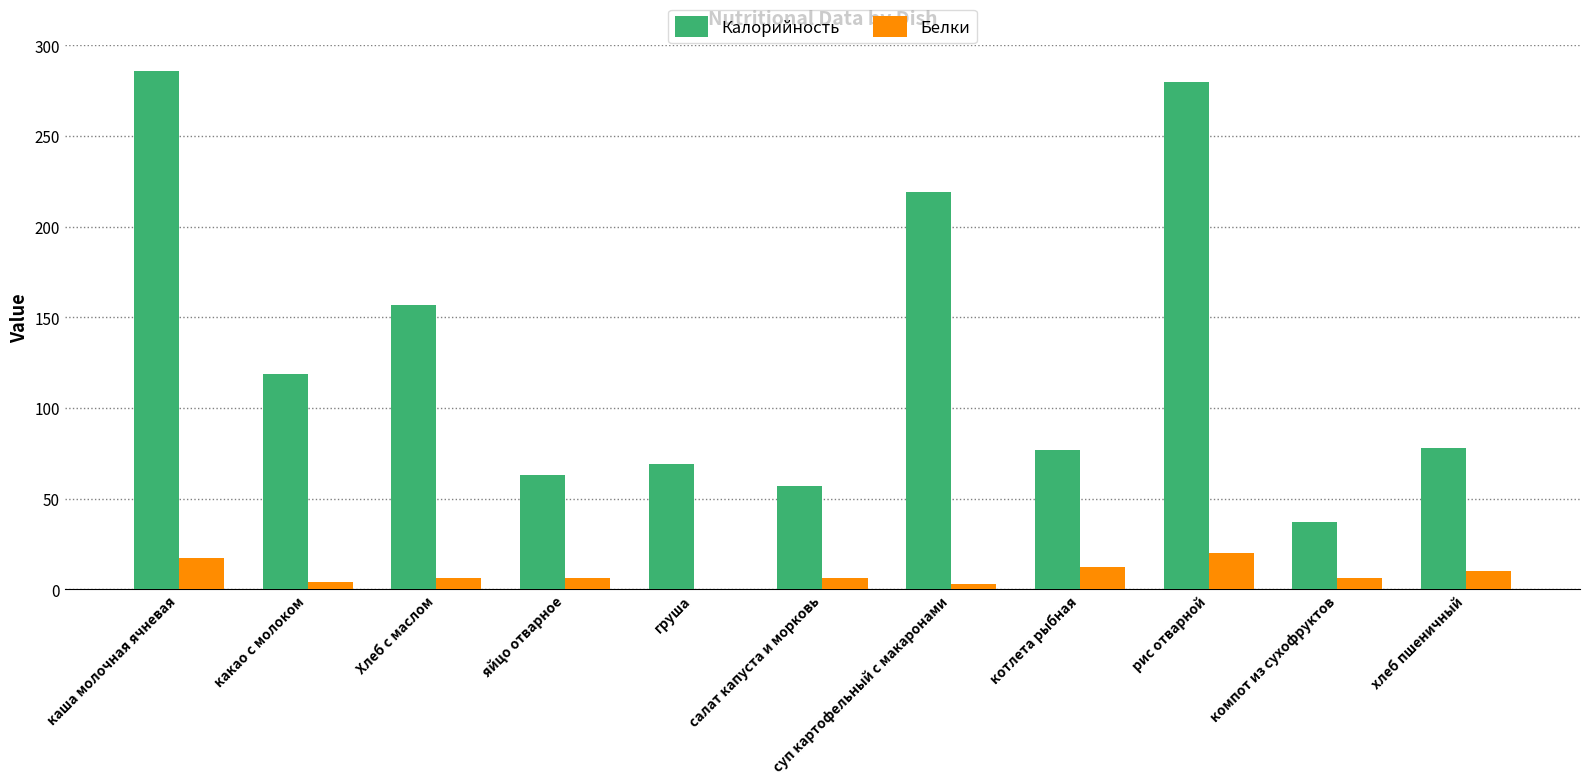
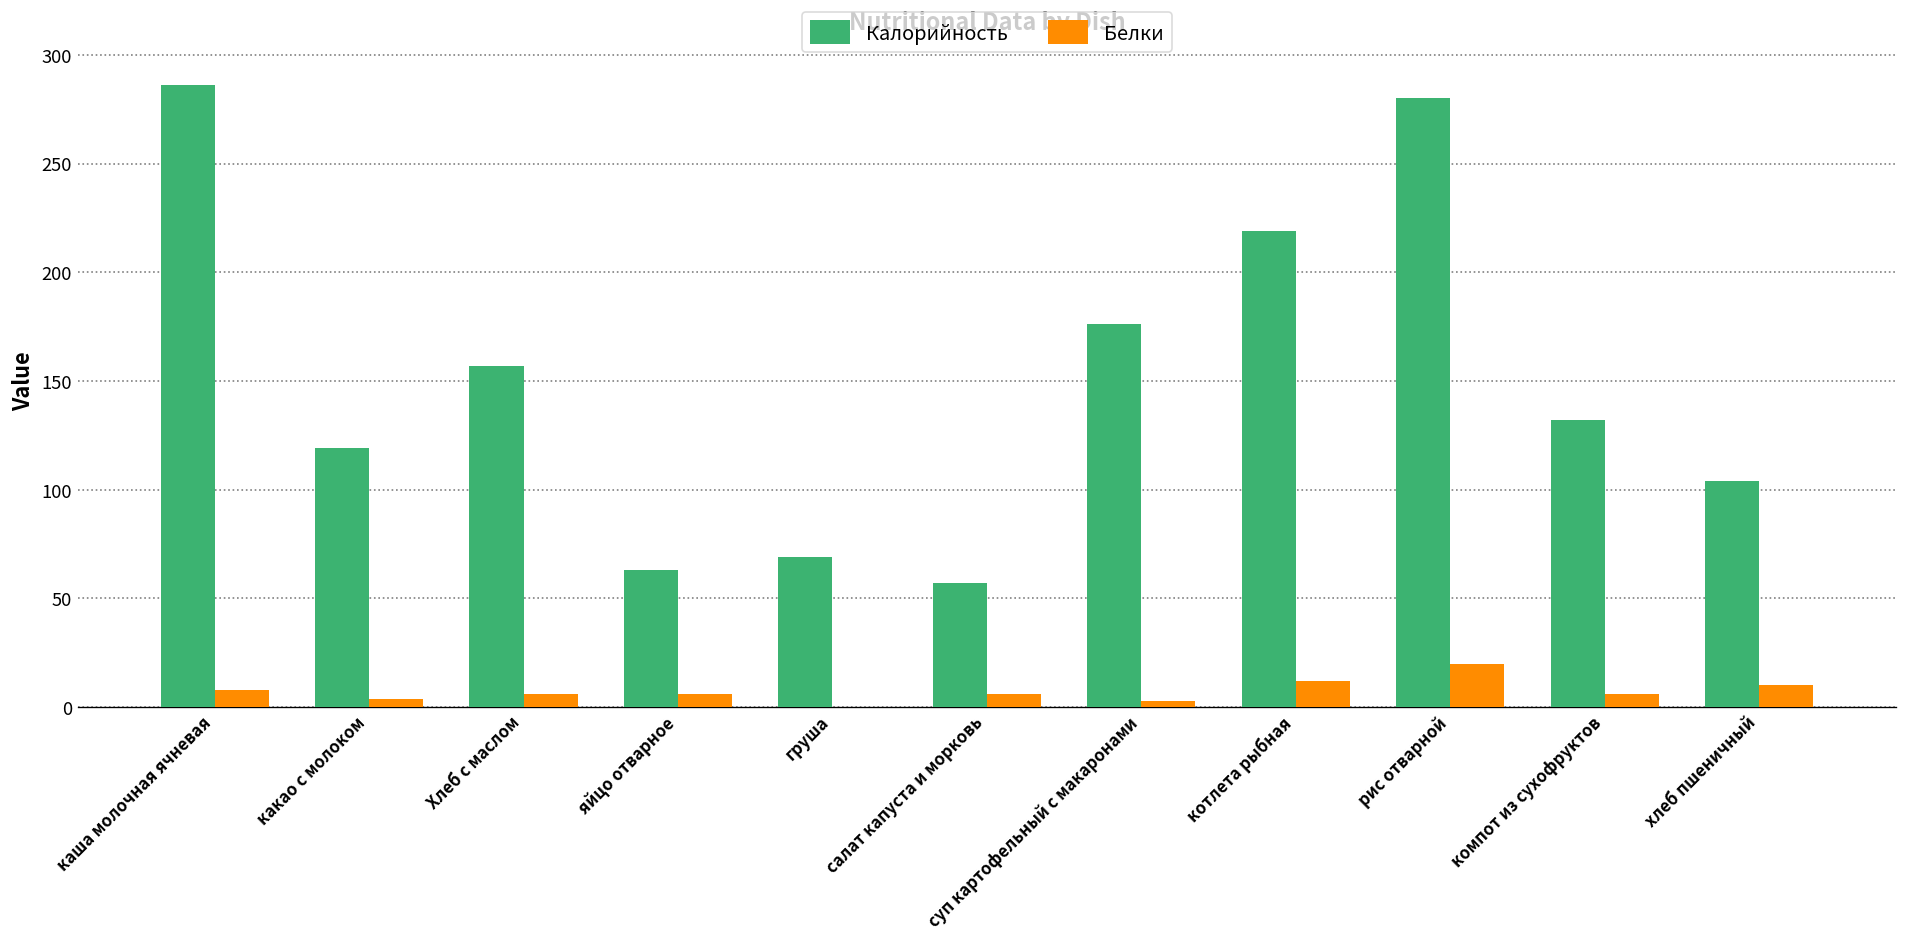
  {
    "Калорийность": {
      "каша молочная ячневая": 286,
      "какао с молоком": 119,
      "Хлеб с маслом": 157,
      "яйцо отварное": 63,
      "груша": 69,
      "салат капуста и морковь": 57,
-     "суп картофельный с макаронами": 219,
-     "котлета рыбная": 77,
+     "суп картофельный с макаронами": 176,
+     "котлета рыбная": 219,
      "рис отварной": 280,
-     "компот из сухофруктов": 37,
-     "хлеб пшеничный": 78
+     "компот из сухофруктов": 132,
+     "хлеб пшеничный": 104
    },
    "Белки": {
-     "каша молочная ячневая": 17,
+     "каша молочная ячневая": 8,
      "какао с молоком": 4,
      "Хлеб с маслом": 6,
      "яйцо отварное": 6,
      "груша": 0,
      "салат капуста и морковь": 6,
      "суп картофельный с макаронами": 3,
      "котлета рыбная": 12,
      "рис отварной": 20,
      "компот из сухофруктов": 6,
      "хлеб пшеничный": 10
    }
  }
